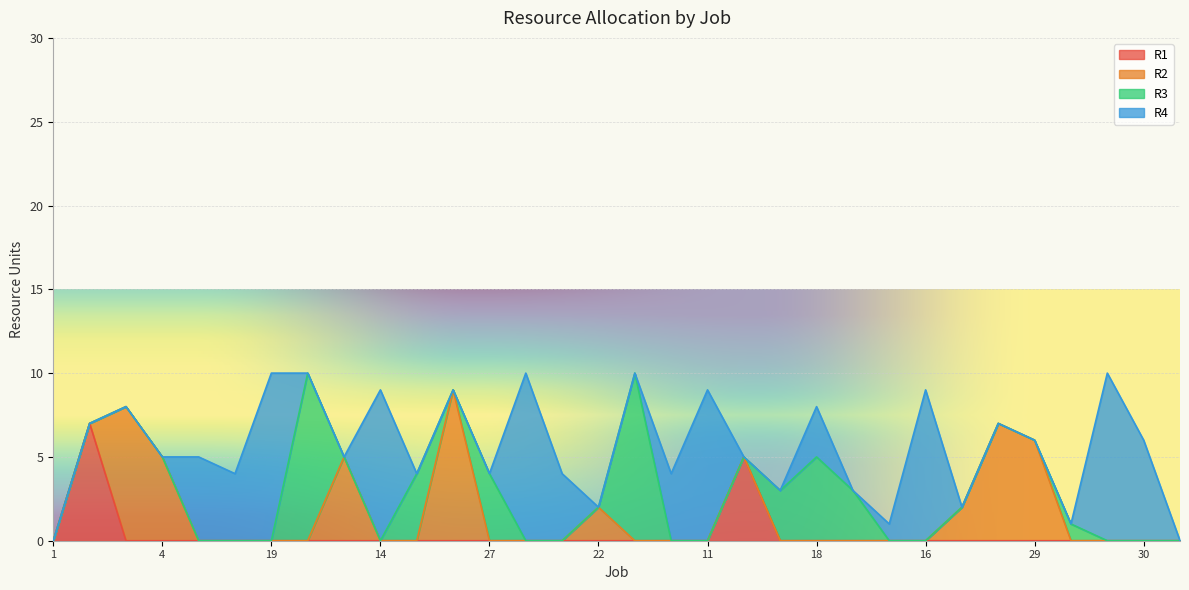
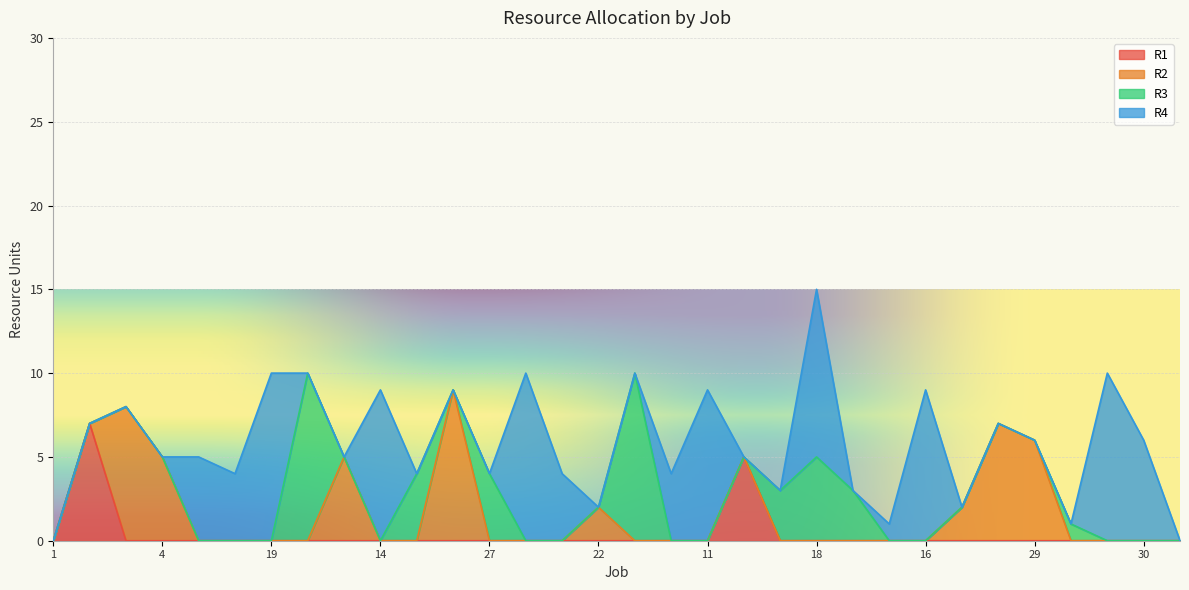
  {
    "R3": {
      "18": 5
    },
    "R4": {
-     "18": 3,
+     "18": 10,
      "30": 6
    }
  }
